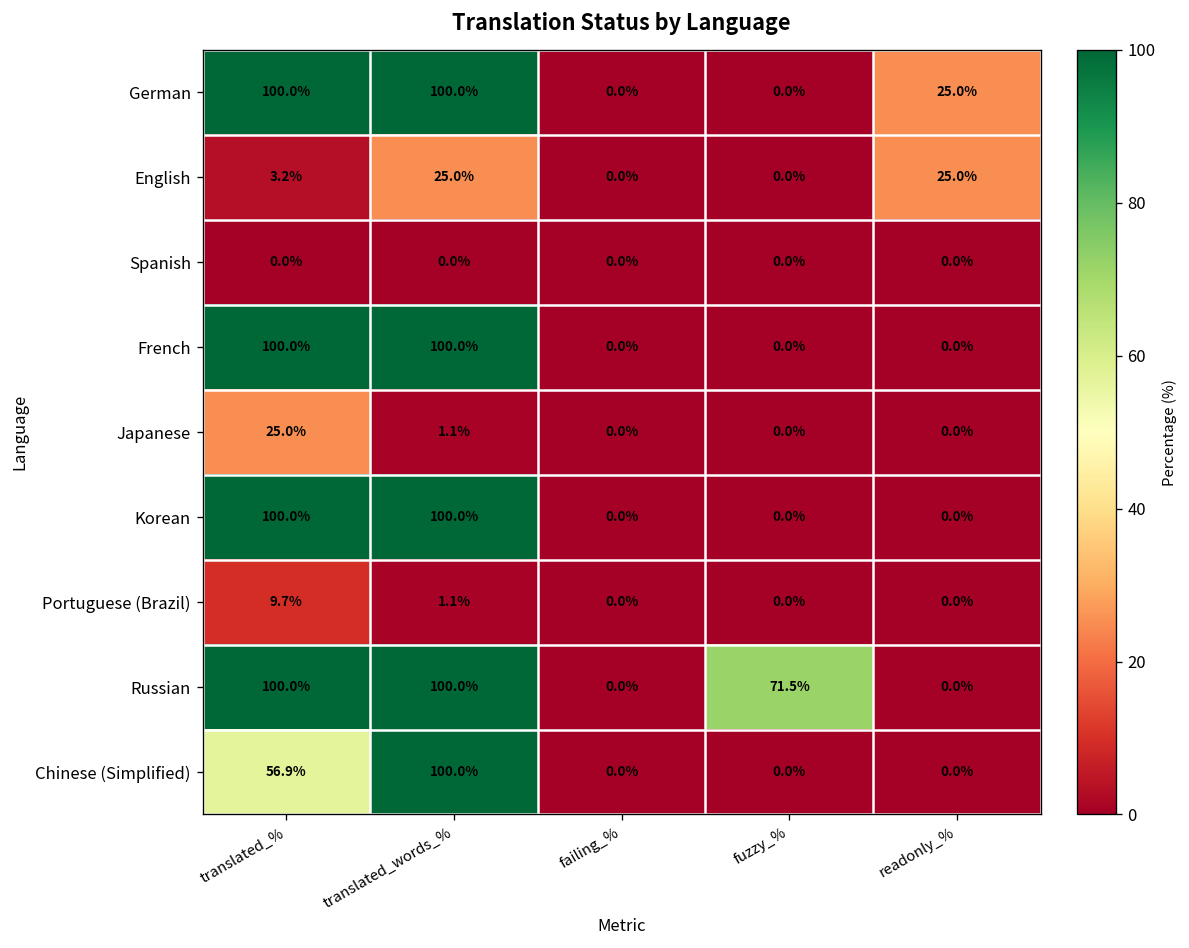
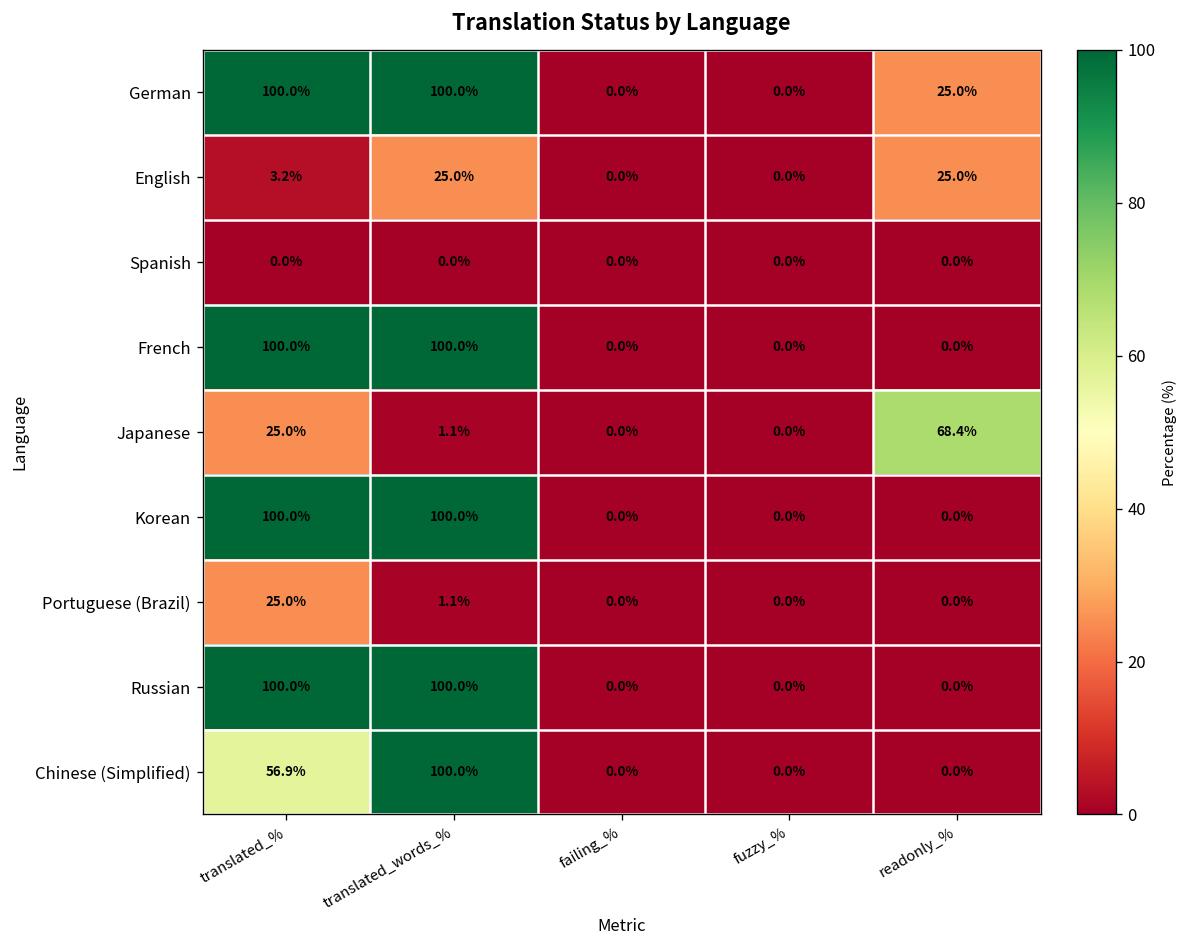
  {
    "German": {
      "translated_%": "100.0%",
      "translated_words_%": "100.0%",
      "failing_%": "0.0%",
      "fuzzy_%": "0.0%",
      "readonly_%": "25.0%"
    },
    "English": {
      "translated_%": "3.2%",
      "translated_words_%": "25.0%",
      "failing_%": "0.0%",
      "fuzzy_%": "0.0%",
      "readonly_%": "25.0%"
    },
    "Spanish": {
      "translated_%": "0.0%",
      "translated_words_%": "0.0%",
      "failing_%": "0.0%",
      "fuzzy_%": "0.0%",
      "readonly_%": "0.0%"
    },
    "French": {
      "translated_%": "100.0%",
      "translated_words_%": "100.0%",
      "failing_%": "0.0%",
      "fuzzy_%": "0.0%",
      "readonly_%": "0.0%"
    },
    "Japanese": {
      "translated_%": "25.0%",
      "translated_words_%": "1.1%",
      "failing_%": "0.0%",
      "fuzzy_%": "0.0%",
-     "readonly_%": "0.0%"
+     "readonly_%": "68.4%"
    },
    "Korean": {
      "translated_%": "100.0%",
      "translated_words_%": "100.0%",
      "failing_%": "0.0%",
      "fuzzy_%": "0.0%",
      "readonly_%": "0.0%"
    },
    "Portuguese (Brazil)": {
-     "translated_%": "9.7%",
+     "translated_%": "25.0%",
      "translated_words_%": "1.1%",
      "failing_%": "0.0%",
      "fuzzy_%": "0.0%",
      "readonly_%": "0.0%"
    },
    "Russian": {
      "translated_%": "100.0%",
      "translated_words_%": "100.0%",
      "failing_%": "0.0%",
-     "fuzzy_%": "71.5%",
+     "fuzzy_%": "0.0%",
      "readonly_%": "0.0%"
    },
    "Chinese (Simplified)": {
      "translated_%": "56.9%",
      "translated_words_%": "100.0%",
      "failing_%": "0.0%",
      "fuzzy_%": "0.0%",
      "readonly_%": "0.0%"
    }
  }
